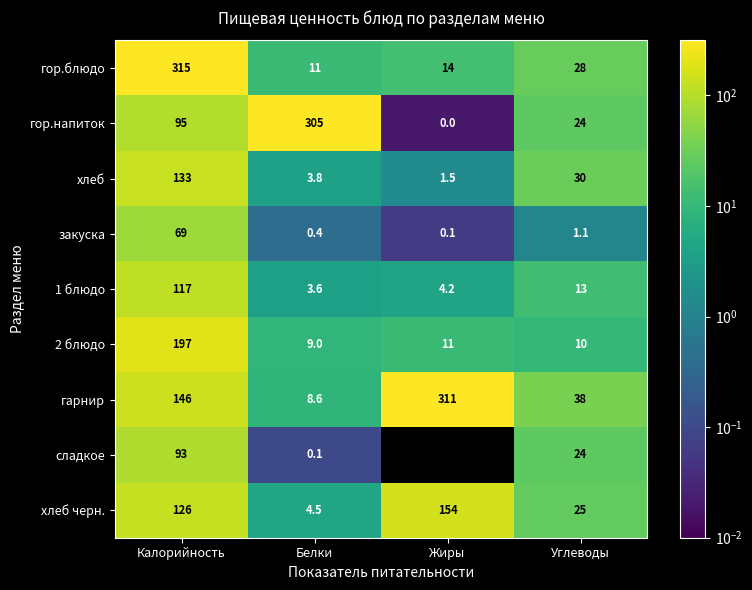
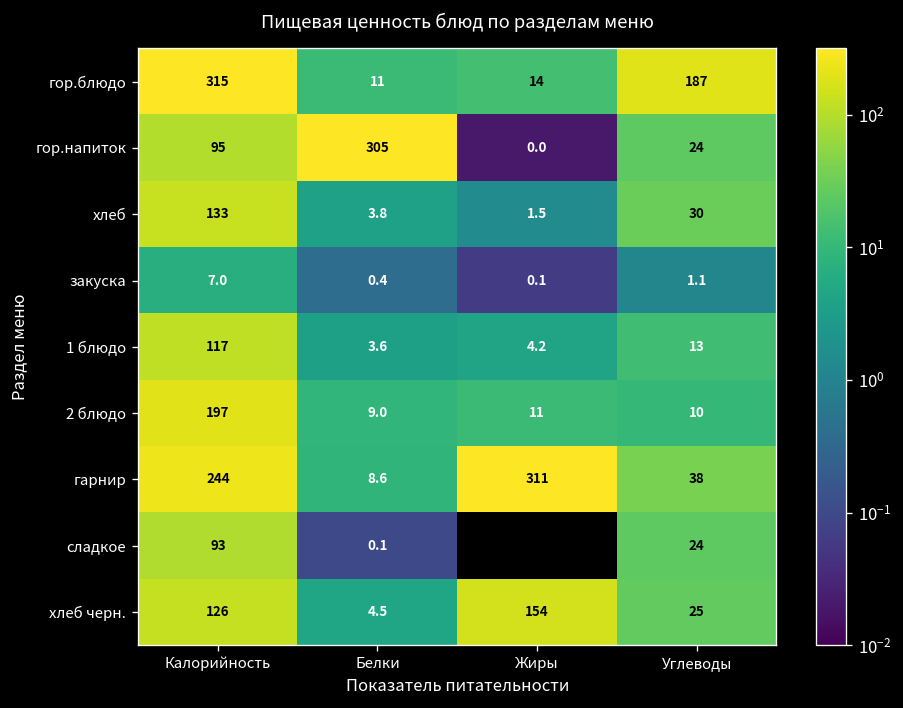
  {
    "гор.блюдо": {
      "Калорийность": 315,
      "Белки": 11,
      "Жиры": 14,
-     "Углеводы": 28
+     "Углеводы": 187
    },
    "гор.напиток": {
      "Калорийность": 95,
      "Белки": 305,
      "Жиры": 0.0,
      "Углеводы": 24
    },
    "хлеб": {
      "Калорийность": 133,
      "Белки": 3.8,
      "Жиры": 1.5,
      "Углеводы": 30
    },
    "закуска": {
-     "Калорийность": 69,
+     "Калорийность": 7.0,
      "Белки": 0.4,
      "Жиры": 0.1,
      "Углеводы": 1.1
    },
    "1 блюдо": {
      "Калорийность": 117,
      "Белки": 3.6,
      "Жиры": 4.2,
      "Углеводы": 13
    },
    "2 блюдо": {
      "Калорийность": 197,
      "Белки": 9.0,
      "Жиры": 11,
      "Углеводы": 10
    },
    "гарнир": {
-     "Калорийность": 146,
+     "Калорийность": 244,
      "Белки": 8.6,
      "Жиры": 311,
      "Углеводы": 38
    },
    "сладкое": {
      "Калорийность": 93,
      "Белки": 0.1,
      "Углеводы": 24
    },
    "хлеб черн.": {
      "Калорийность": 126,
      "Белки": 4.5,
      "Жиры": 154,
      "Углеводы": 25
    }
  }
